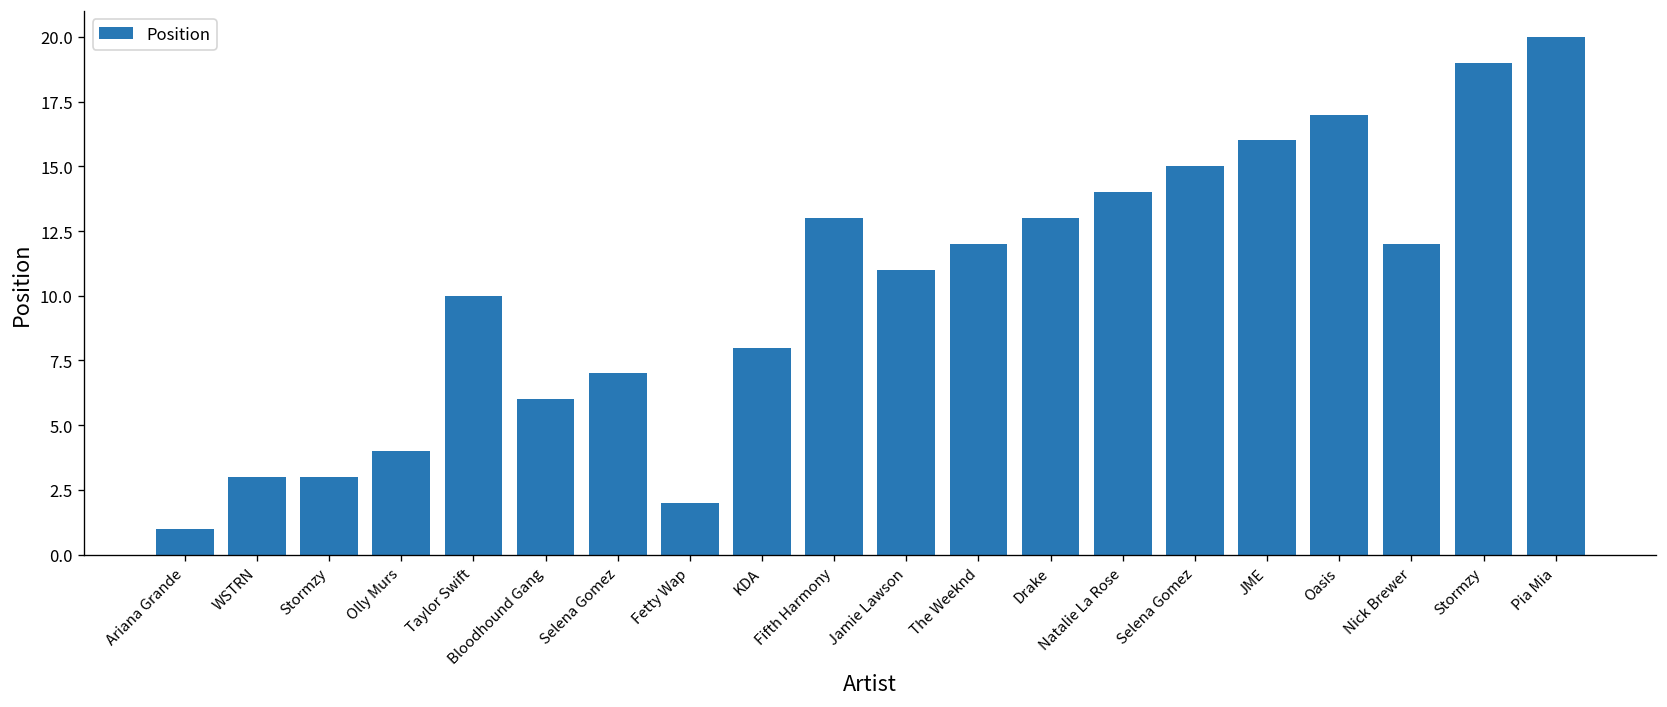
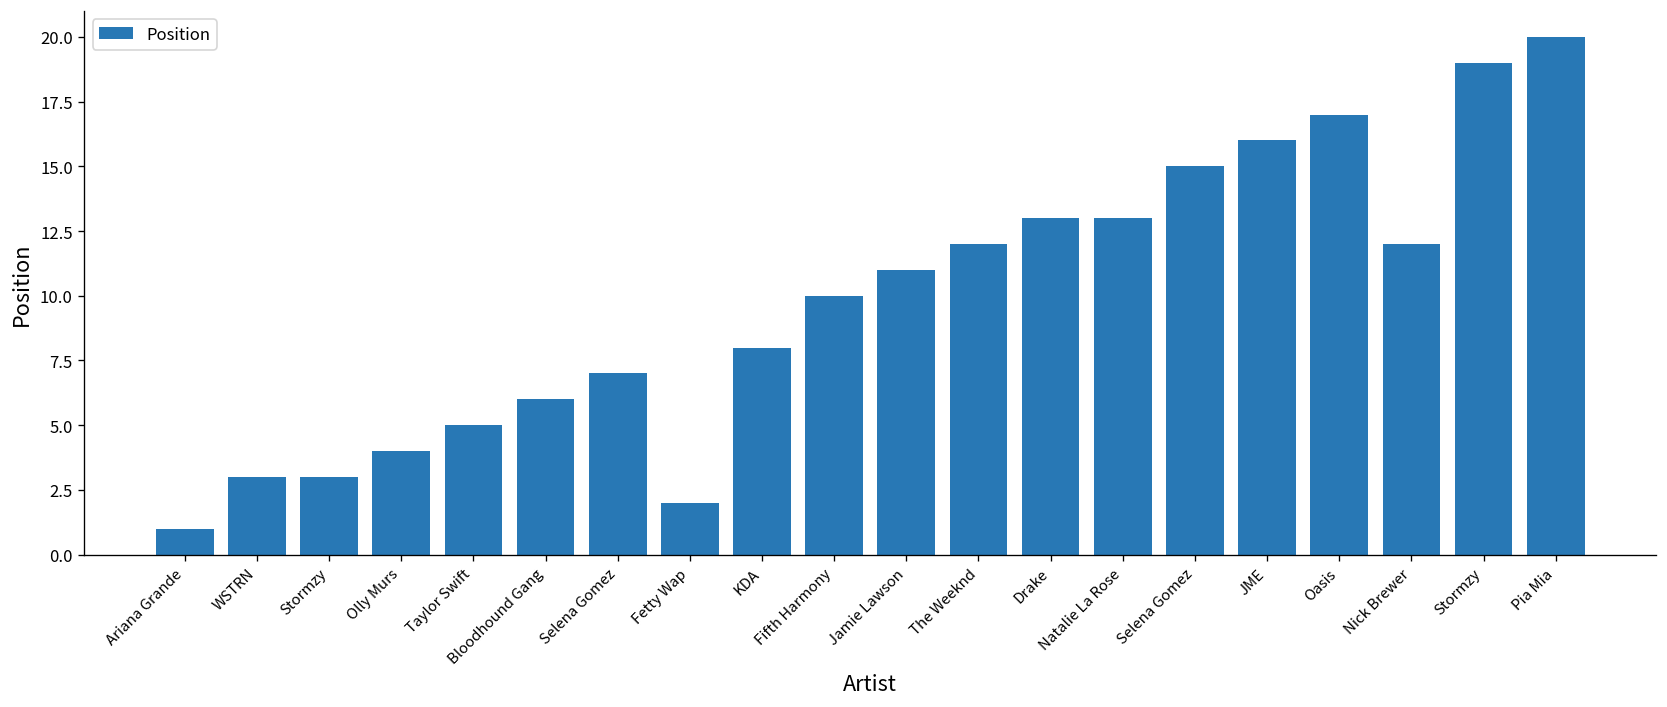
  {
    "Ariana Grande": 1,
    "WSTRN": 3,
    "Olly Murs": 4,
-   "Taylor Swift": 10,
+   "Taylor Swift": 5,
    "Bloodhound Gang": 6,
    "Fetty Wap": 2,
    "KDA": 8,
-   "Fifth Harmony": 13,
+   "Fifth Harmony": 10,
    "Jamie Lawson": 11,
    "The Weeknd": 12,
    "Drake": 13,
-   "Natalie La Rose": 14,
+   "Natalie La Rose": 13,
    "JME": 16,
    "Oasis": 17,
    "Nick Brewer": 12,
    "Pia Mia": 20
  }
